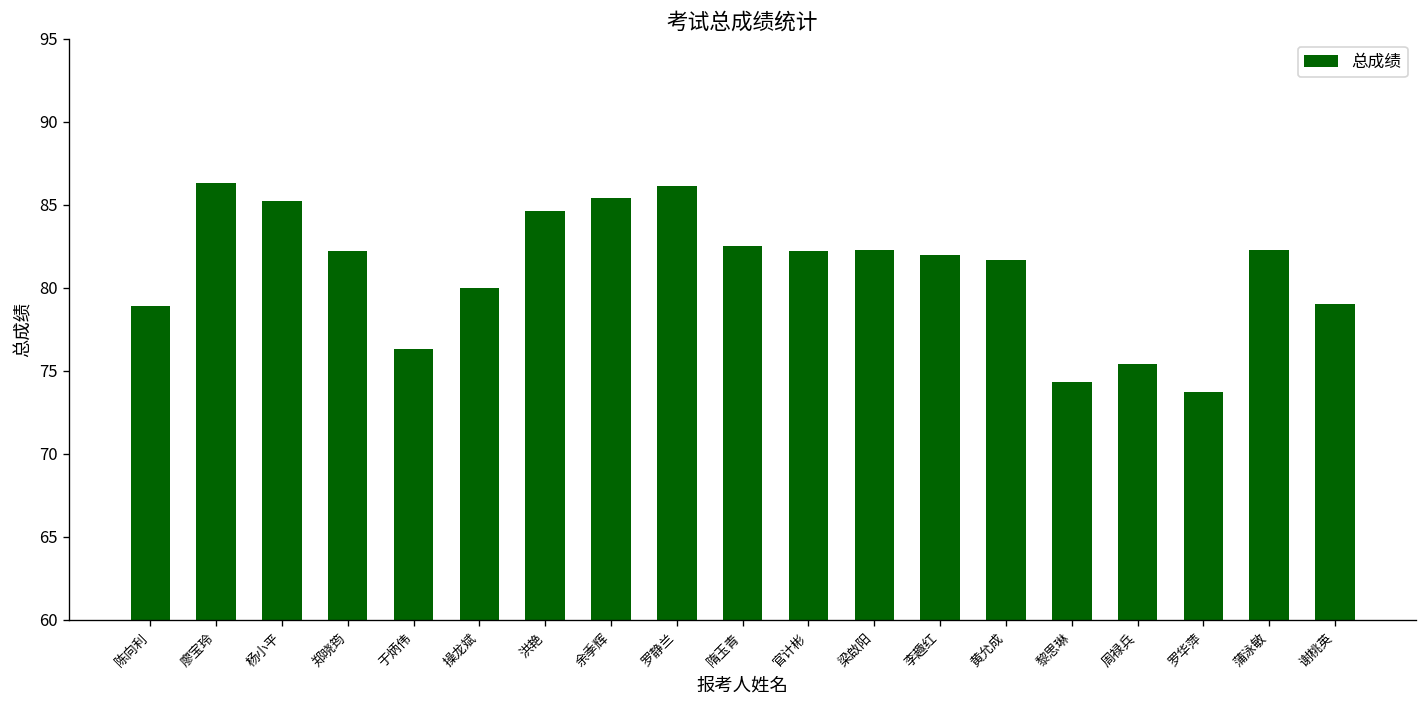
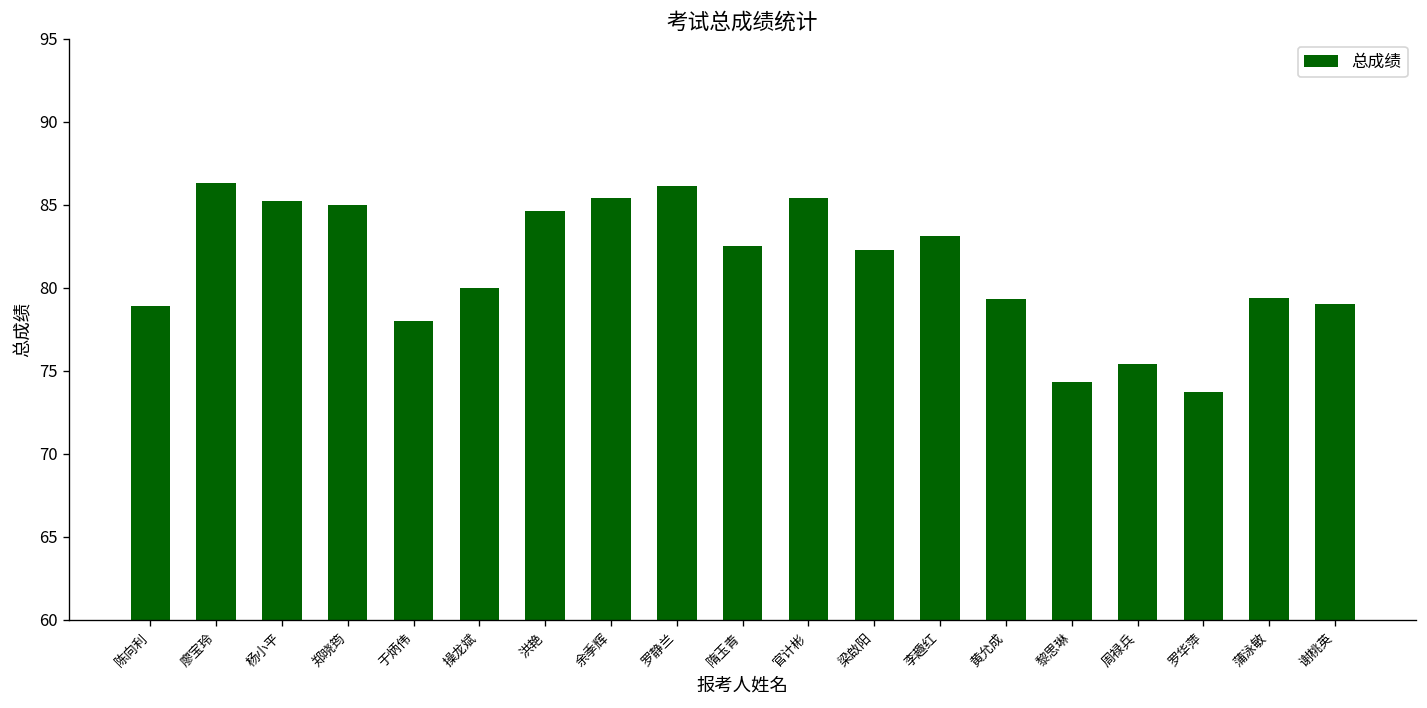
  {
    "陈向利": 78.9,
    "廖宝玲": 86.3,
    "杨小平": 85.2,
-   "郑晓筠": 82.2,
-   "于炳伟": 76.3,
+   "郑晓筠": 85.0,
+   "于炳伟": 78.0,
    "操龙斌": 80.0,
    "洪艳": 84.6,
    "余季辉": 85.4,
    "罗静兰": 86.1,
    "隋玉青": 82.5,
-   "官计彬": 82.2,
+   "官计彬": 85.4,
    "梁啟阳": 82.3,
-   "李趣红": 82.0,
-   "黄允成": 81.7,
+   "李趣红": 83.1,
+   "黄允成": 79.3,
    "黎思琳": 74.3,
    "周禄兵": 75.4,
    "罗华萍": 73.7,
-   "蒲泳敏": 82.3,
+   "蒲泳敏": 79.4,
    "谢桃英": 79.0
  }
